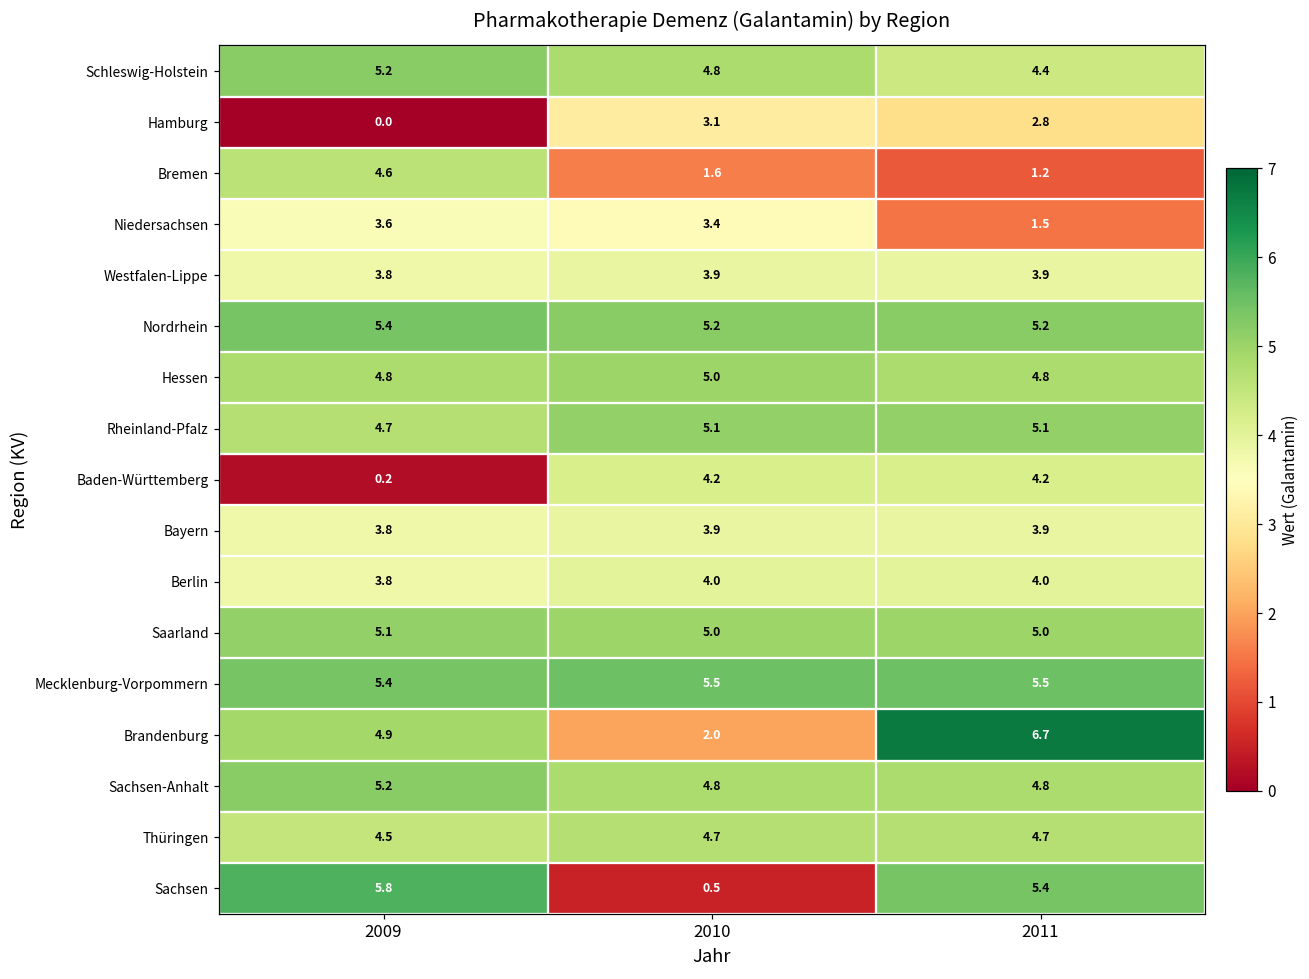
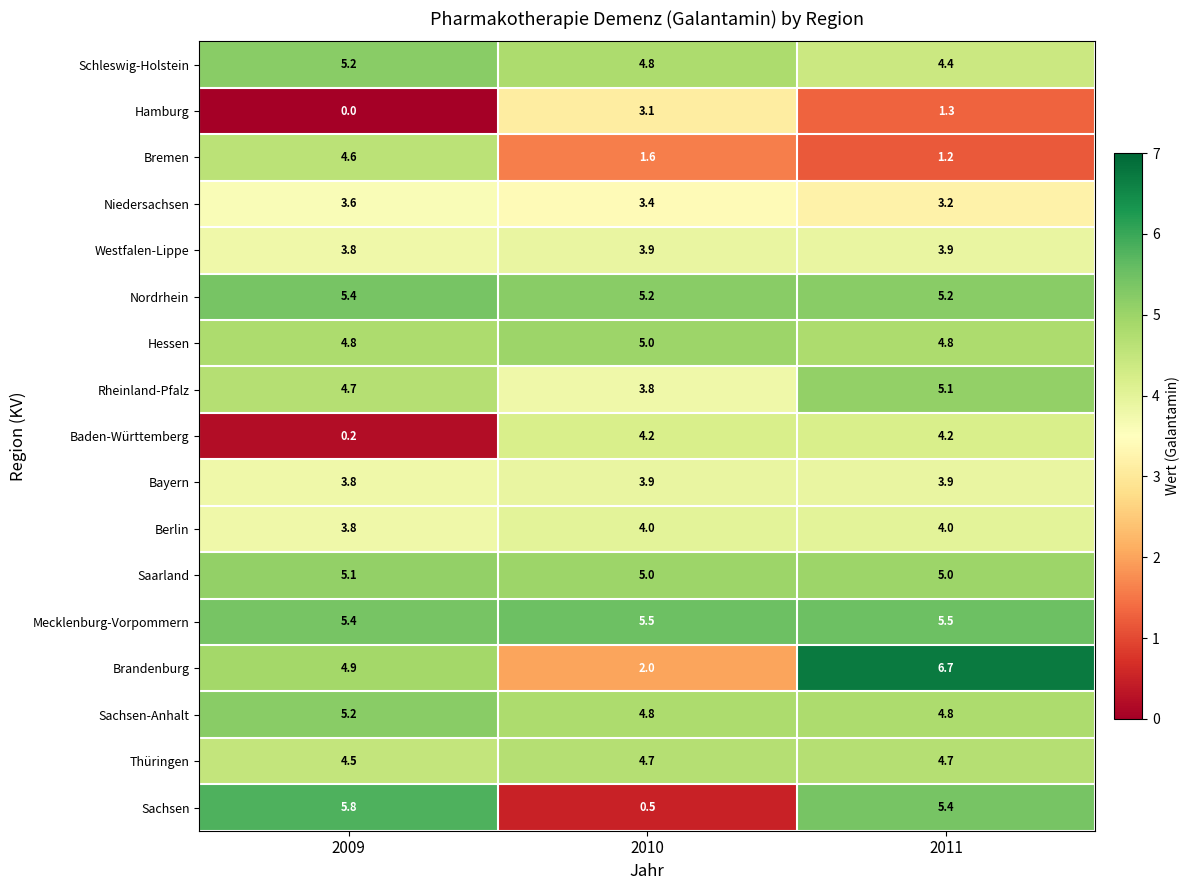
  {
    "Schleswig-Holstein": {
      "2009": 5.2,
      "2010": 4.8,
      "2011": 4.4
    },
    "Hamburg": {
      "2009": 0.0,
      "2010": 3.1,
-     "2011": 2.8
+     "2011": 1.3
    },
    "Bremen": {
      "2009": 4.6,
      "2010": 1.6,
      "2011": 1.2
    },
    "Niedersachsen": {
      "2009": 3.6,
      "2010": 3.4,
-     "2011": 1.5
+     "2011": 3.2
    },
    "Westfalen-Lippe": {
      "2009": 3.8,
      "2010": 3.9,
      "2011": 3.9
    },
    "Nordrhein": {
      "2009": 5.4,
      "2010": 5.2,
      "2011": 5.2
    },
    "Hessen": {
      "2009": 4.8,
      "2010": 5.0,
      "2011": 4.8
    },
    "Rheinland-Pfalz": {
      "2009": 4.7,
-     "2010": 5.1,
+     "2010": 3.8,
      "2011": 5.1
    },
    "Baden-Württemberg": {
      "2009": 0.2,
      "2010": 4.2,
      "2011": 4.2
    },
    "Bayern": {
      "2009": 3.8,
      "2010": 3.9,
      "2011": 3.9
    },
    "Berlin": {
      "2009": 3.8,
      "2010": 4.0,
      "2011": 4.0
    },
    "Saarland": {
      "2009": 5.1,
      "2010": 5.0,
      "2011": 5.0
    },
    "Mecklenburg-Vorpommern": {
      "2009": 5.4,
      "2010": 5.5,
      "2011": 5.5
    },
    "Brandenburg": {
      "2009": 4.9,
      "2010": 2.0,
      "2011": 6.7
    },
    "Sachsen-Anhalt": {
      "2009": 5.2,
      "2010": 4.8,
      "2011": 4.8
    },
    "Thüringen": {
      "2009": 4.5,
      "2010": 4.7,
      "2011": 4.7
    },
    "Sachsen": {
      "2009": 5.8,
      "2010": 0.5,
      "2011": 5.4
    }
  }
